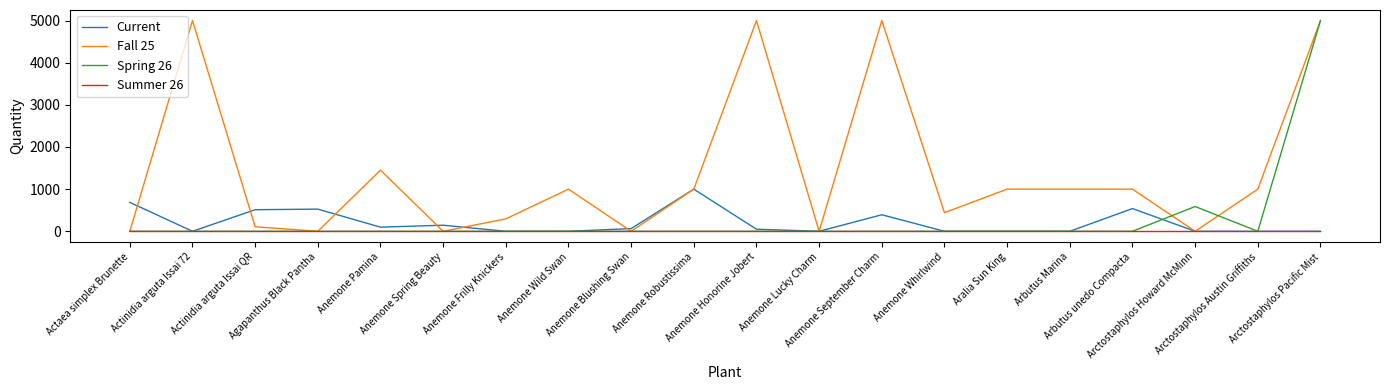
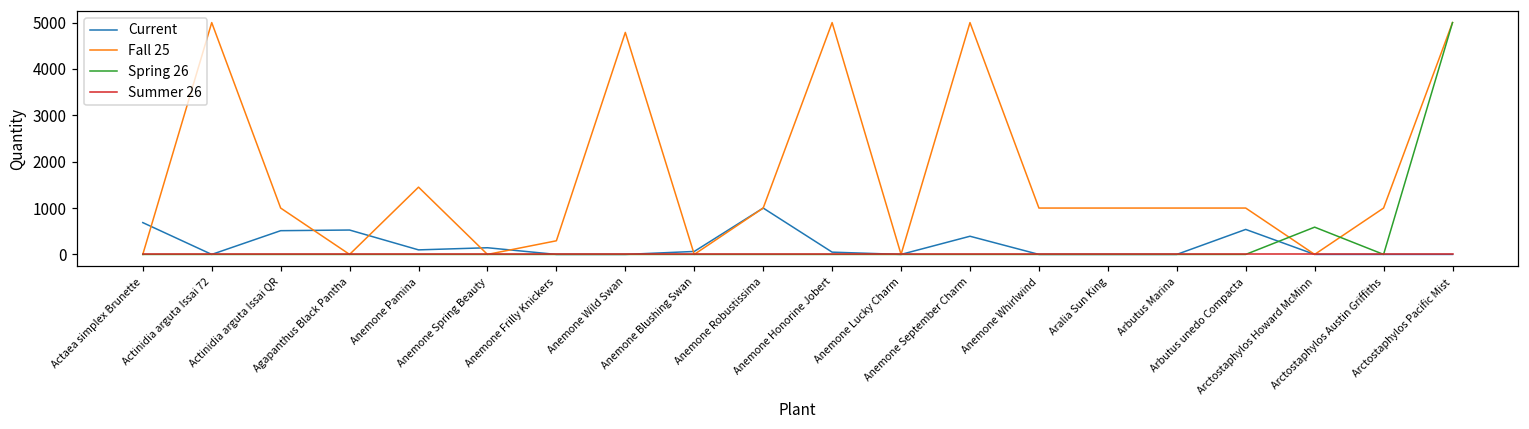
  {
    "Current": {
      "Actaea simplex Brunette": 700,
      "Actinidia arguta Issai QR": 500,
      "Agapanthus Black Pantha": 500,
      "Anemone Pamina": 100,
      "Anemone Spring Beauty": 100,
      "Anemone Blushing Swan": 100,
      "Anemone September Charm": 400,
      "Arbutus unedo Compacta": 500
    },
    "Fall 25": {
      "Actinidia arguta Issai 72": 5000,
-     "Actinidia arguta Issai QR": 100,
+     "Actinidia arguta Issai QR": 1000,
      "Anemone Pamina": 1500,
      "Anemone Frilly Knickers": 300,
-     "Anemone Wild Swan": 1000,
+     "Anemone Wild Swan": 4800,
      "Anemone Honorine Jobert": 5000,
      "Anemone September Charm": 5000,
-     "Anemone Whirlwind": 400,
+     "Anemone Whirlwind": 1000,
      "Aralia Sun King": 1000,
      "Arbutus Marina": 1000,
      "Arbutus unedo Compacta": 1000,
      "Arctostaphylos Austin Griffiths": 1000
    },
    "Spring 26": {
      "Arctostaphylos Howard McMinn": 600
    }
  }
